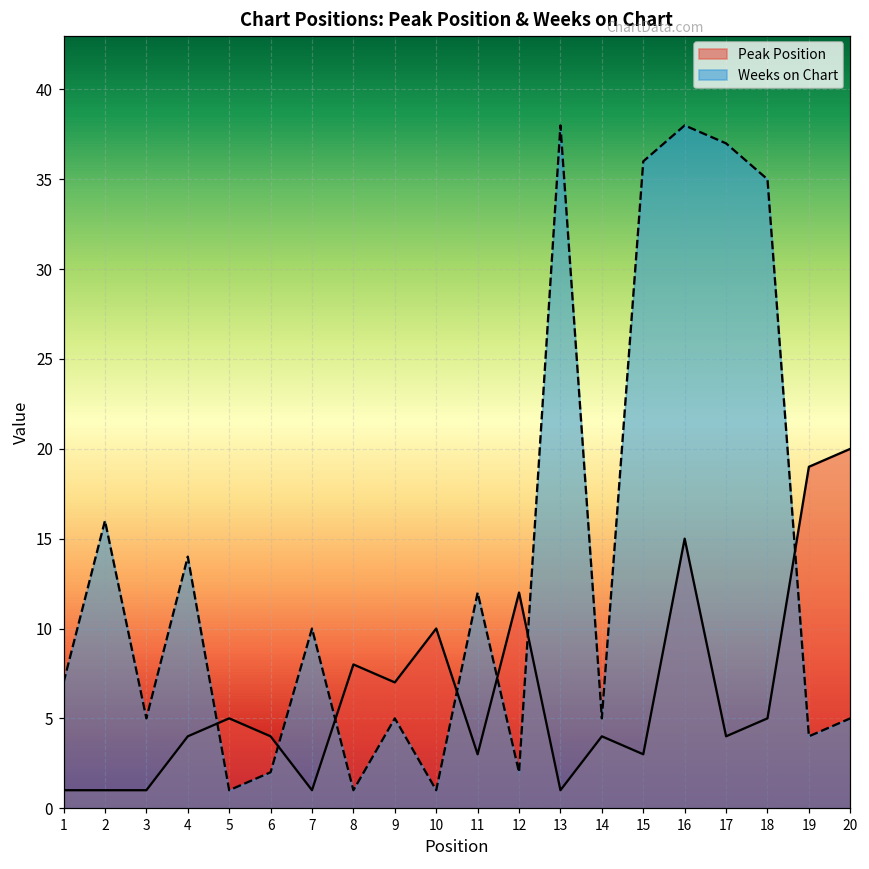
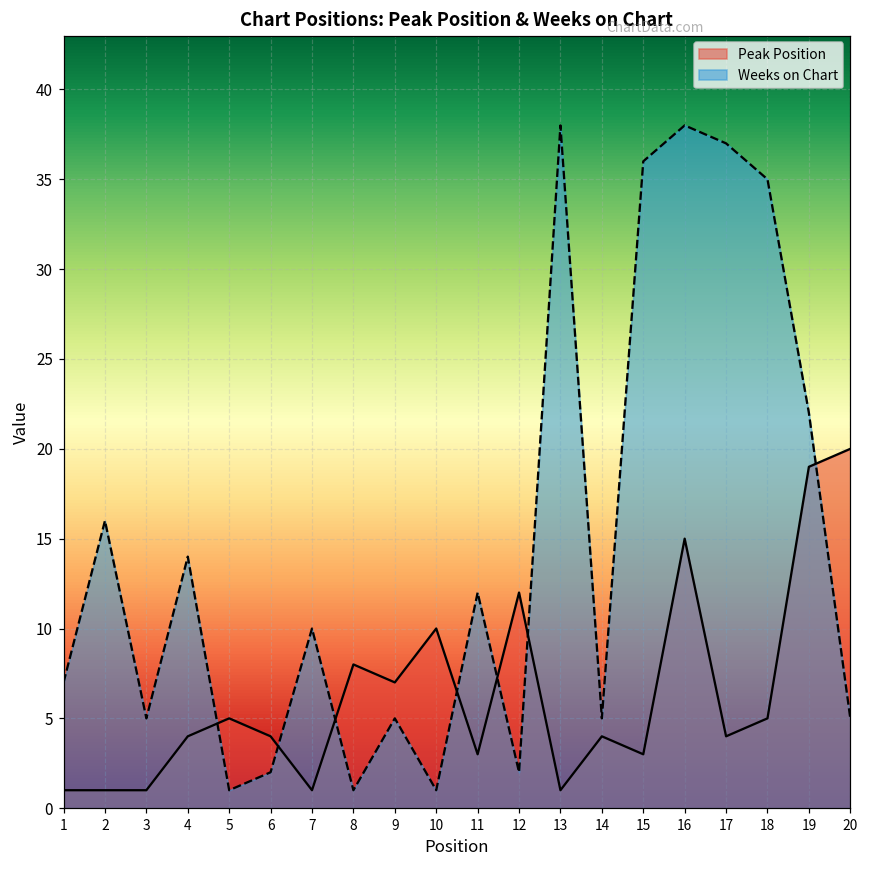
  {
    "Peak Position": {
      "1": 1,
      "2": 1,
      "3": 1,
      "4": 4,
      "5": 5,
      "6": 4,
      "7": 1,
      "8": 8,
      "9": 7,
      "10": 10,
      "11": 3,
      "12": 12,
      "13": 1,
      "14": 4,
      "15": 3,
      "16": 15,
      "17": 4,
      "18": 5,
      "19": 19,
      "20": 20
    },
    "Weeks on Chart": {
      "1": 7,
      "2": 16,
      "3": 5,
      "4": 14,
      "5": 1,
      "6": 2,
      "7": 10,
      "8": 1,
      "9": 5,
      "10": 1,
      "11": 12,
      "12": 2,
      "13": 38,
      "14": 5,
      "15": 36,
      "16": 38,
      "17": 37,
      "18": 35,
-     "19": 4,
+     "19": 22,
      "20": 5
    }
  }
